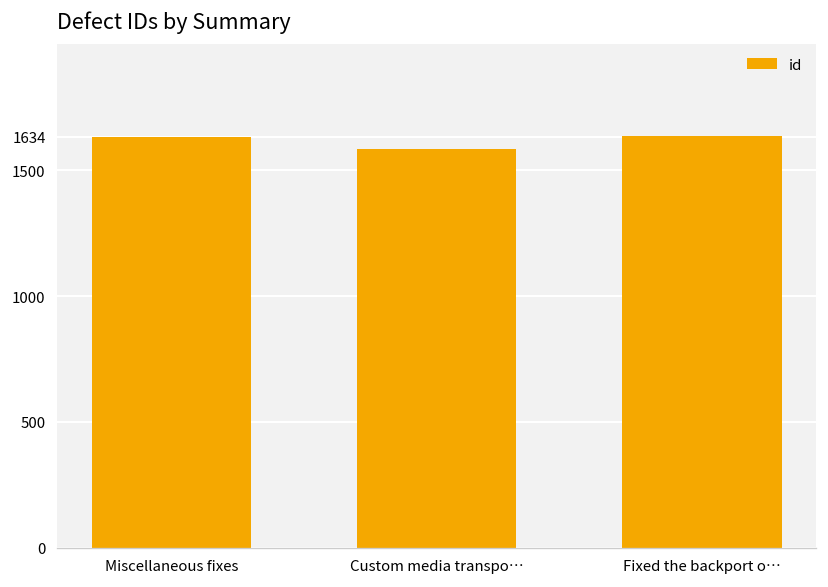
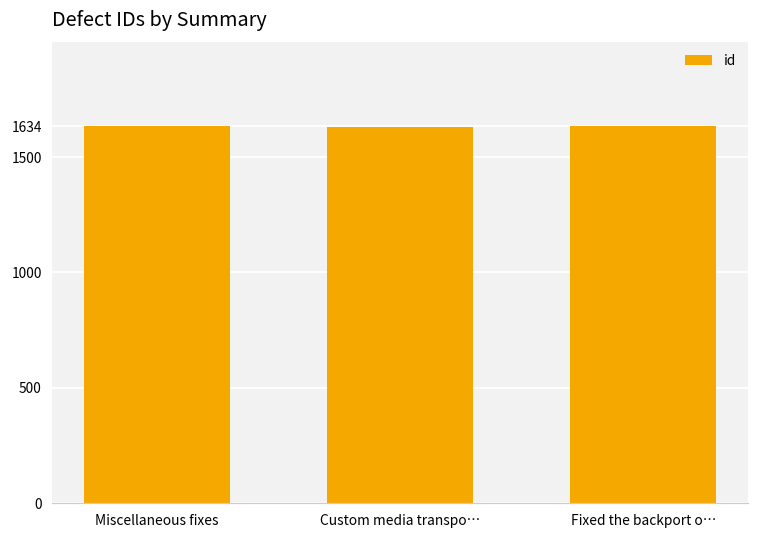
  {
    "Miscellaneous fixes": 1630,
-   "Custom media transpo…": 1580,
+   "Custom media transpo…": 1630,
    "Fixed the backport o…": 1640
  }
